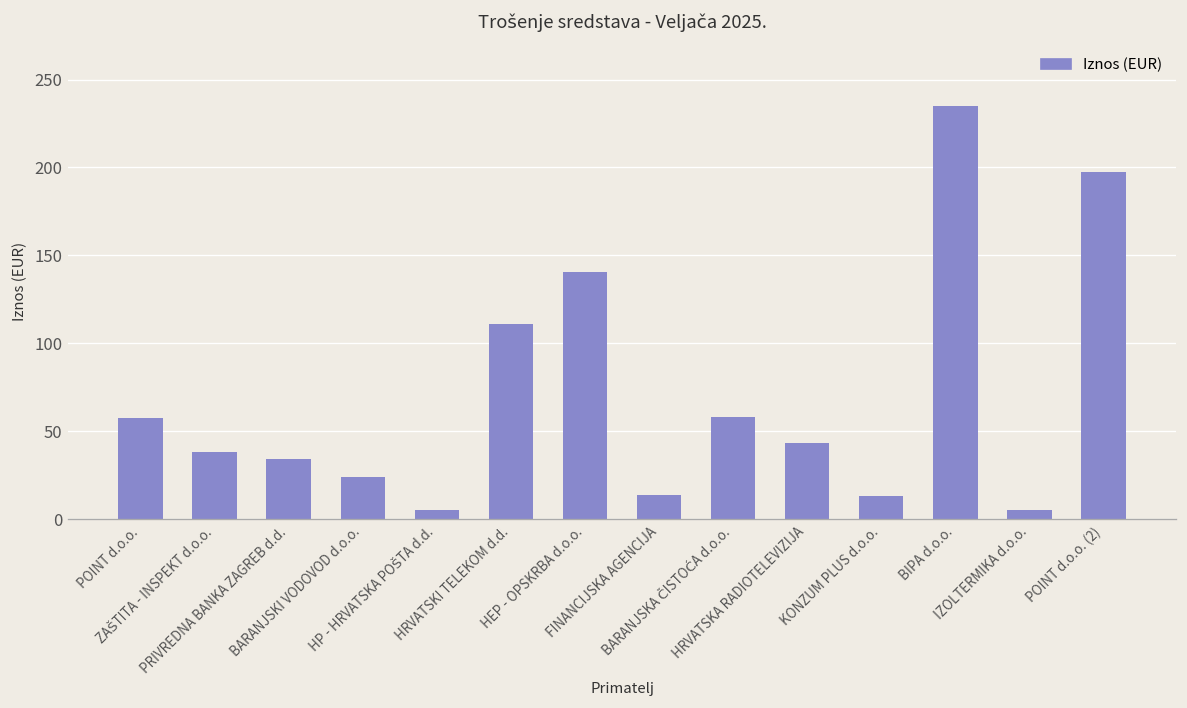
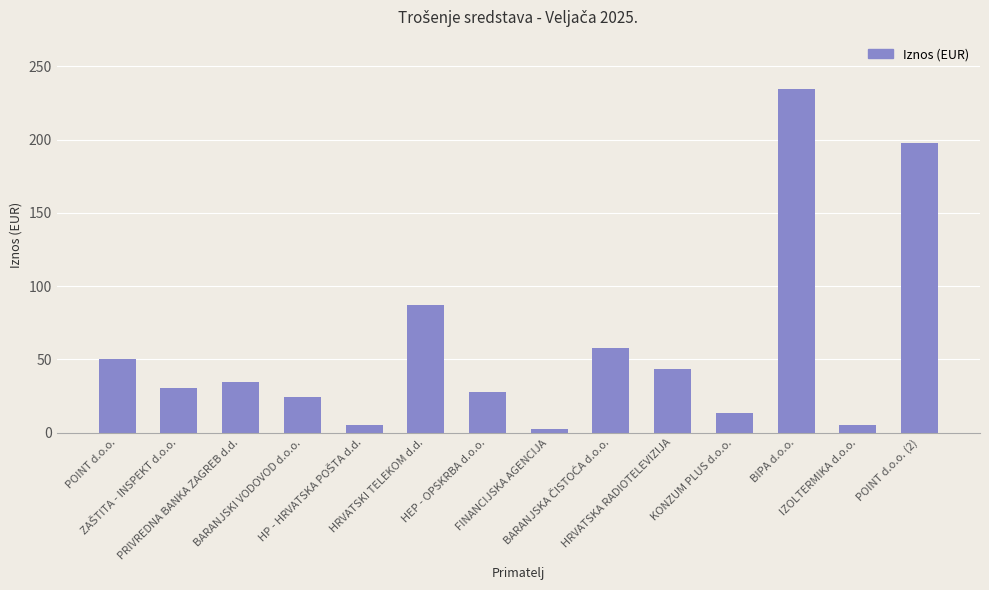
  {
-   "POINT d.o.o.": 58,
-   "ZAŠTITA - INSPEKT d.o.o.": 38,
+   "POINT d.o.o.": 50,
+   "ZAŠTITA - INSPEKT d.o.o.": 30,
    "PRIVREDNA BANKA ZAGREB d.d.": 34,
    "BARANJSKI VODOVOD d.o.o.": 24,
    "HP - HRVATSKA POŠTA d.d.": 5,
-   "HRVATSKI TELEKOM d.d.": 111,
-   "HEP - OPSKRBA d.o.o.": 141,
-   "FINANCIJSKA AGENCIJA": 13,
+   "HRVATSKI TELEKOM d.d.": 87,
+   "HEP - OPSKRBA d.o.o.": 28,
+   "FINANCIJSKA AGENCIJA": 3,
    "BARANJSKA ČISTOĆA d.o.o.": 58,
    "HRVATSKA RADIOTELEVIZIJA": 44,
    "KONZUM PLUS d.o.o.": 13,
    "BIPA d.o.o.": 235,
    "IZOLTERMIKA d.o.o.": 5,
    "POINT d.o.o. (2)": 198
  }
